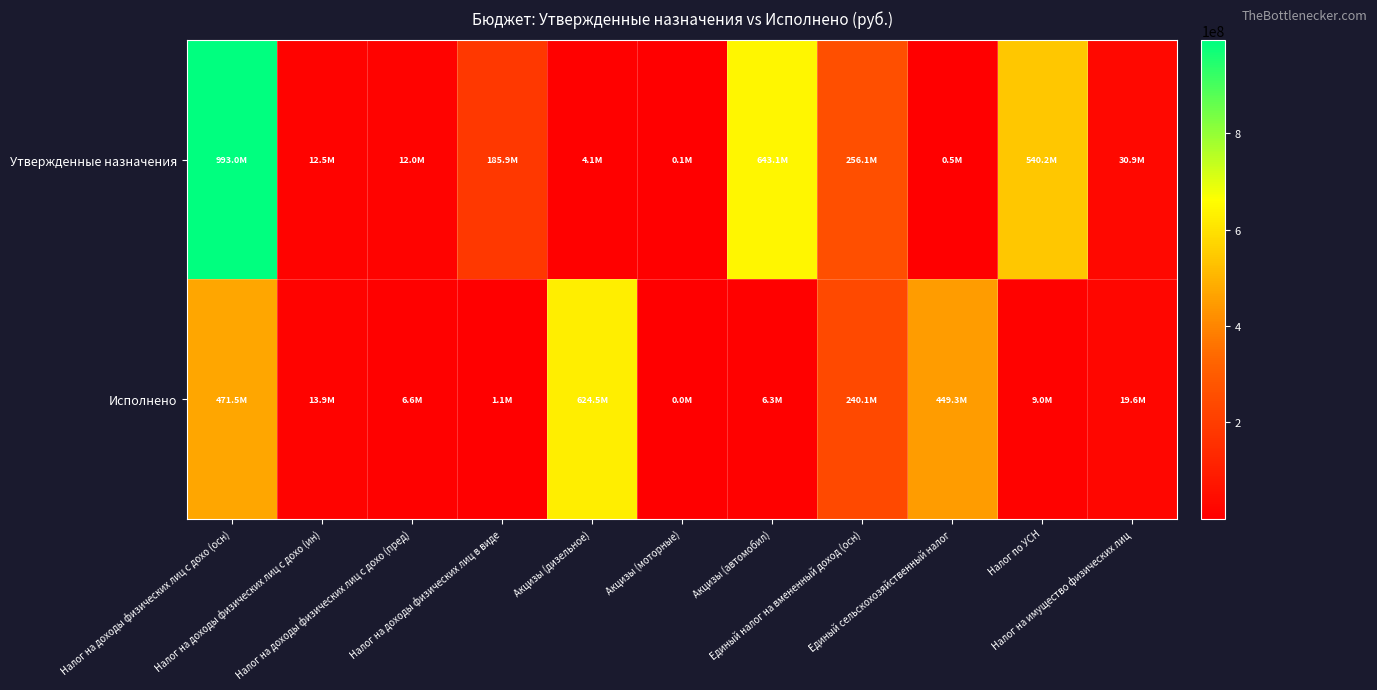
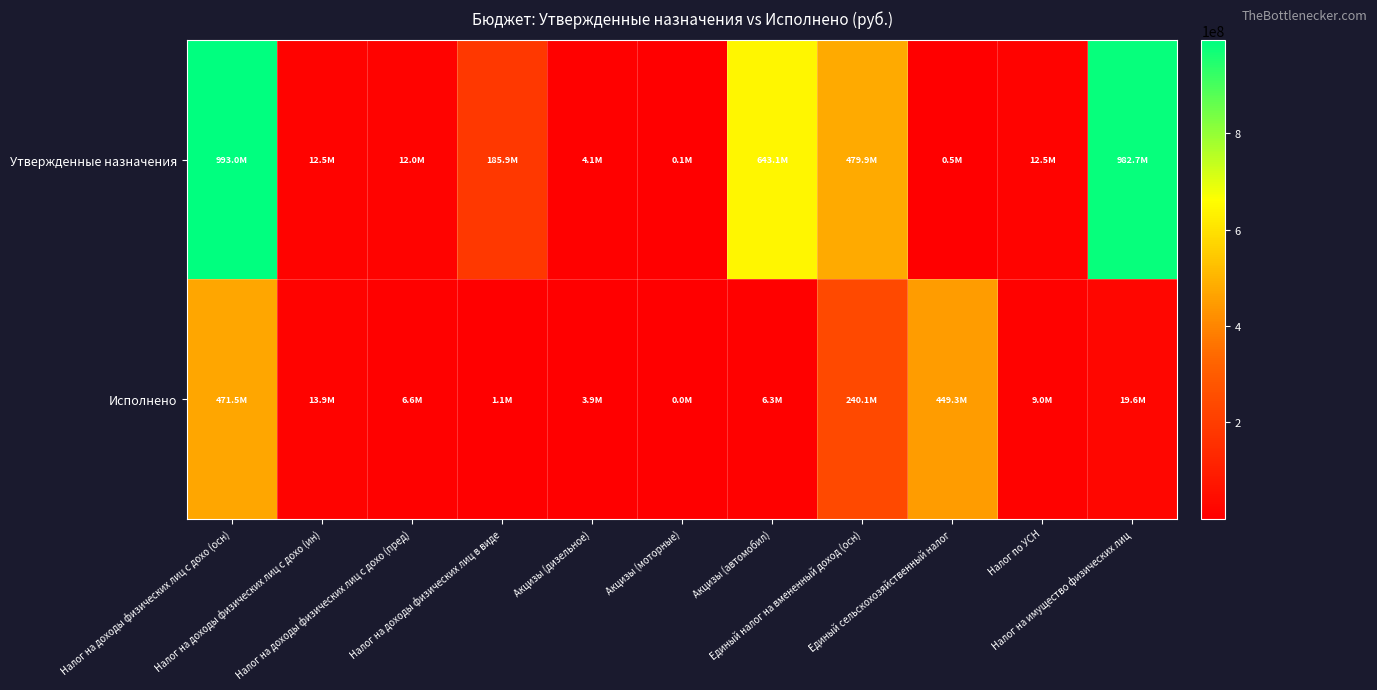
  {
    "Утвержденные назначения": {
      "Налог на доходы физических лиц с дохо (осн)": "993.0M",
      "Налог на доходы физических лиц с дохо (ин)": "12.5M",
      "Налог на доходы физических лиц с дохо (пред)": "12.0M",
      "Налог на доходы физических лиц в виде": "185.9M",
      "Акцизы (дизельное)": "4.1M",
      "Акцизы (моторные)": "0.1M",
      "Акцизы (автомобил)": "643.1M",
-     "Единый налог на вмененный доход (осн)": "256.1M",
+     "Единый налог на вмененный доход (осн)": "479.9M",
      "Единый сельскохозяйственный налог": "0.5M",
-     "Налог по УСН": "540.2M",
-     "Налог на имущество физических лиц": "30.9M"
+     "Налог по УСН": "12.5M",
+     "Налог на имущество физических лиц": "982.7M"
    },
    "Исполнено": {
      "Налог на доходы физических лиц с дохо (осн)": "471.5M",
      "Налог на доходы физических лиц с дохо (ин)": "13.9M",
      "Налог на доходы физических лиц с дохо (пред)": "6.6M",
      "Налог на доходы физических лиц в виде": "1.1M",
-     "Акцизы (дизельное)": "624.5M",
+     "Акцизы (дизельное)": "3.9M",
      "Акцизы (моторные)": "0.0M",
      "Акцизы (автомобил)": "6.3M",
      "Единый налог на вмененный доход (осн)": "240.1M",
      "Единый сельскохозяйственный налог": "449.3M",
      "Налог по УСН": "9.0M",
      "Налог на имущество физических лиц": "19.6M"
    }
  }
